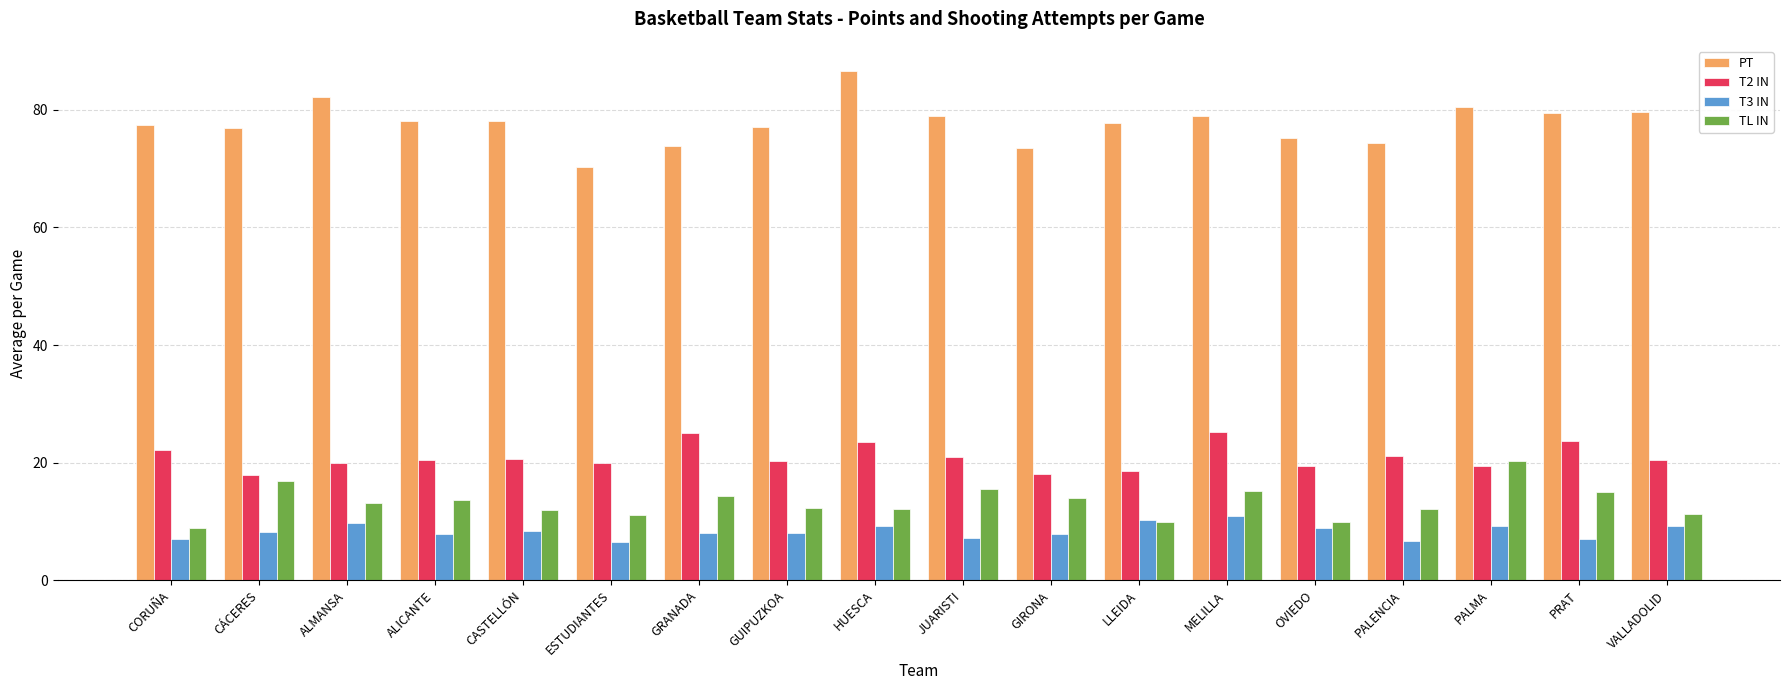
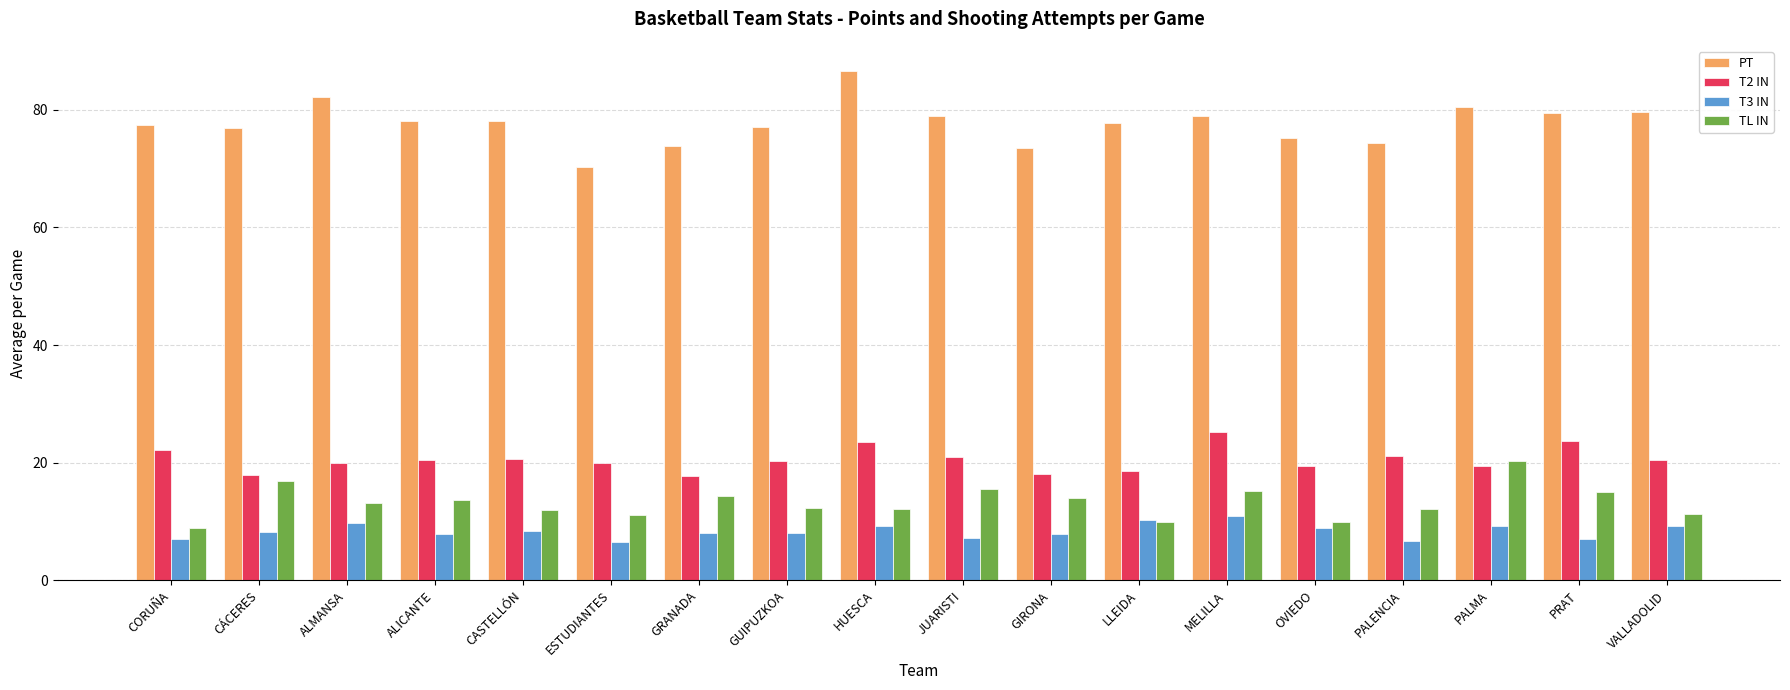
  {
    "PT": {
      "CORUÑA": 77,
      "CÁCERES": 77,
      "ALMANSA": 82,
      "ALICANTE": 78,
      "CASTELLÓN": 78,
      "ESTUDIANTES": 70,
      "GRANADA": 74,
      "GUIPUZKOA": 77,
      "HUESCA": 87,
      "JUARISTI": 79,
      "GIRONA": 74,
      "LLEIDA": 78,
      "MELILLA": 79,
      "OVIEDO": 75,
      "PALENCIA": 74,
      "PALMA": 80,
      "PRAT": 79,
      "VALLADOLID": 80
    },
    "T2 IN": {
      "CORUÑA": 22,
      "CÁCERES": 18,
      "ALMANSA": 20,
      "ALICANTE": 21,
      "CASTELLÓN": 21,
      "ESTUDIANTES": 20,
-     "GRANADA": 25,
+     "GRANADA": 18,
      "GUIPUZKOA": 20,
      "HUESCA": 24,
      "JUARISTI": 21,
      "GIRONA": 18,
      "LLEIDA": 19,
      "MELILLA": 25,
      "OVIEDO": 19,
      "PALENCIA": 21,
      "PALMA": 19,
      "PRAT": 24,
      "VALLADOLID": 20
    },
    "T3 IN": {
      "CORUÑA": 7,
      "CÁCERES": 8,
      "ALMANSA": 10,
      "ALICANTE": 8,
      "CASTELLÓN": 8,
      "ESTUDIANTES": 6,
      "GRANADA": 8,
      "GUIPUZKOA": 8,
      "HUESCA": 9,
      "JUARISTI": 7,
      "GIRONA": 8,
      "LLEIDA": 10,
      "MELILLA": 11,
      "OVIEDO": 9,
      "PALENCIA": 7,
      "PALMA": 9,
      "PRAT": 7,
      "VALLADOLID": 9
    },
    "TL IN": {
      "CORUÑA": 9,
      "CÁCERES": 17,
      "ALMANSA": 13,
      "ALICANTE": 14,
      "CASTELLÓN": 12,
      "ESTUDIANTES": 11,
      "GRANADA": 14,
      "GUIPUZKOA": 12,
      "HUESCA": 12,
      "JUARISTI": 16,
      "GIRONA": 14,
      "LLEIDA": 10,
      "MELILLA": 15,
      "OVIEDO": 10,
      "PALENCIA": 12,
      "PALMA": 20,
      "PRAT": 15,
      "VALLADOLID": 11
    }
  }
